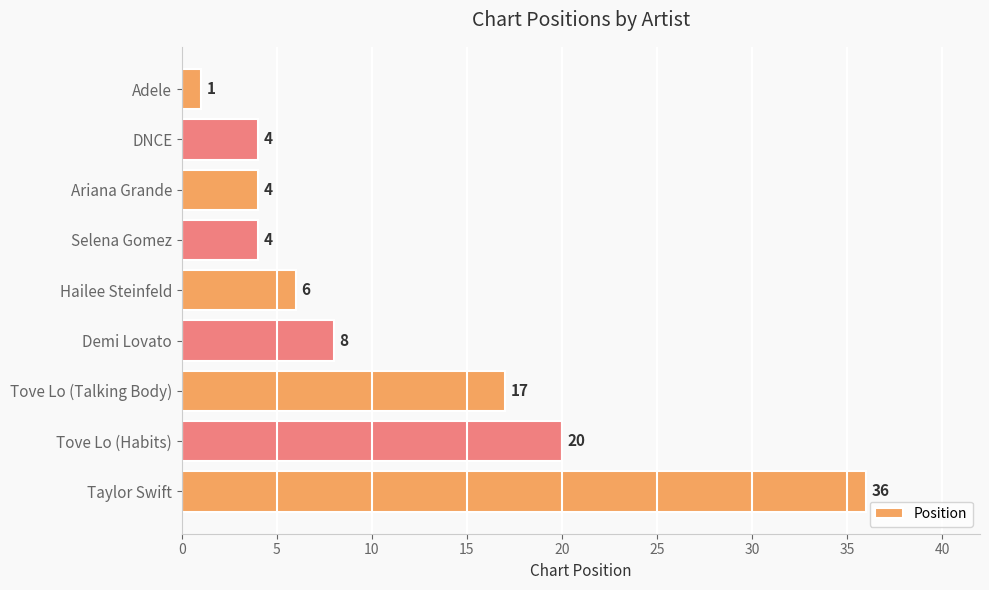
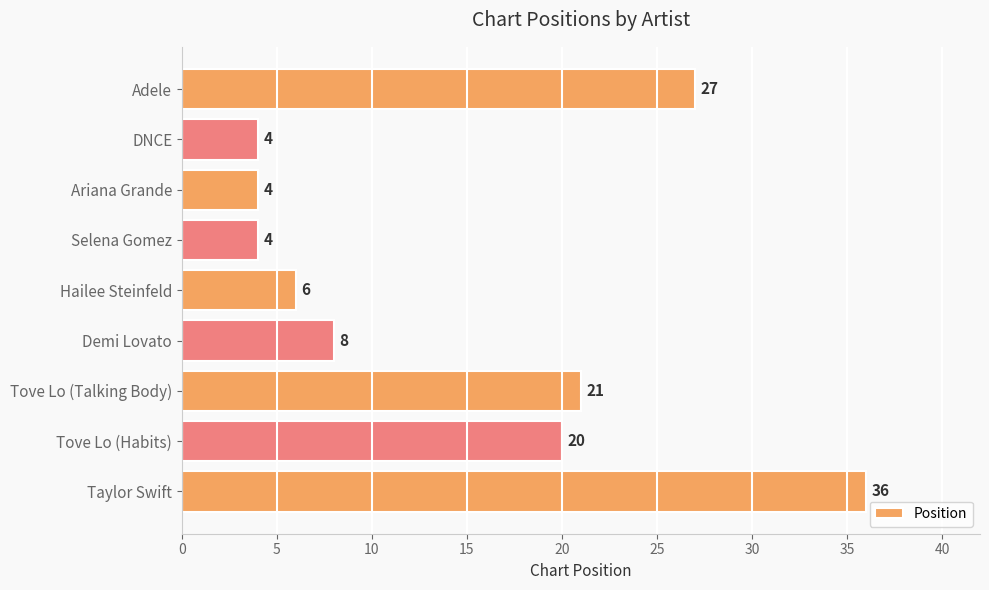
  {
-   "Adele": 1,
+   "Adele": 27,
    "DNCE": 4,
    "Ariana Grande": 4,
    "Selena Gomez": 4,
    "Hailee Steinfeld": 6,
    "Demi Lovato": 8,
-   "Tove Lo (Talking Body)": 17,
+   "Tove Lo (Talking Body)": 21,
    "Tove Lo (Habits)": 20,
    "Taylor Swift": 36
  }
